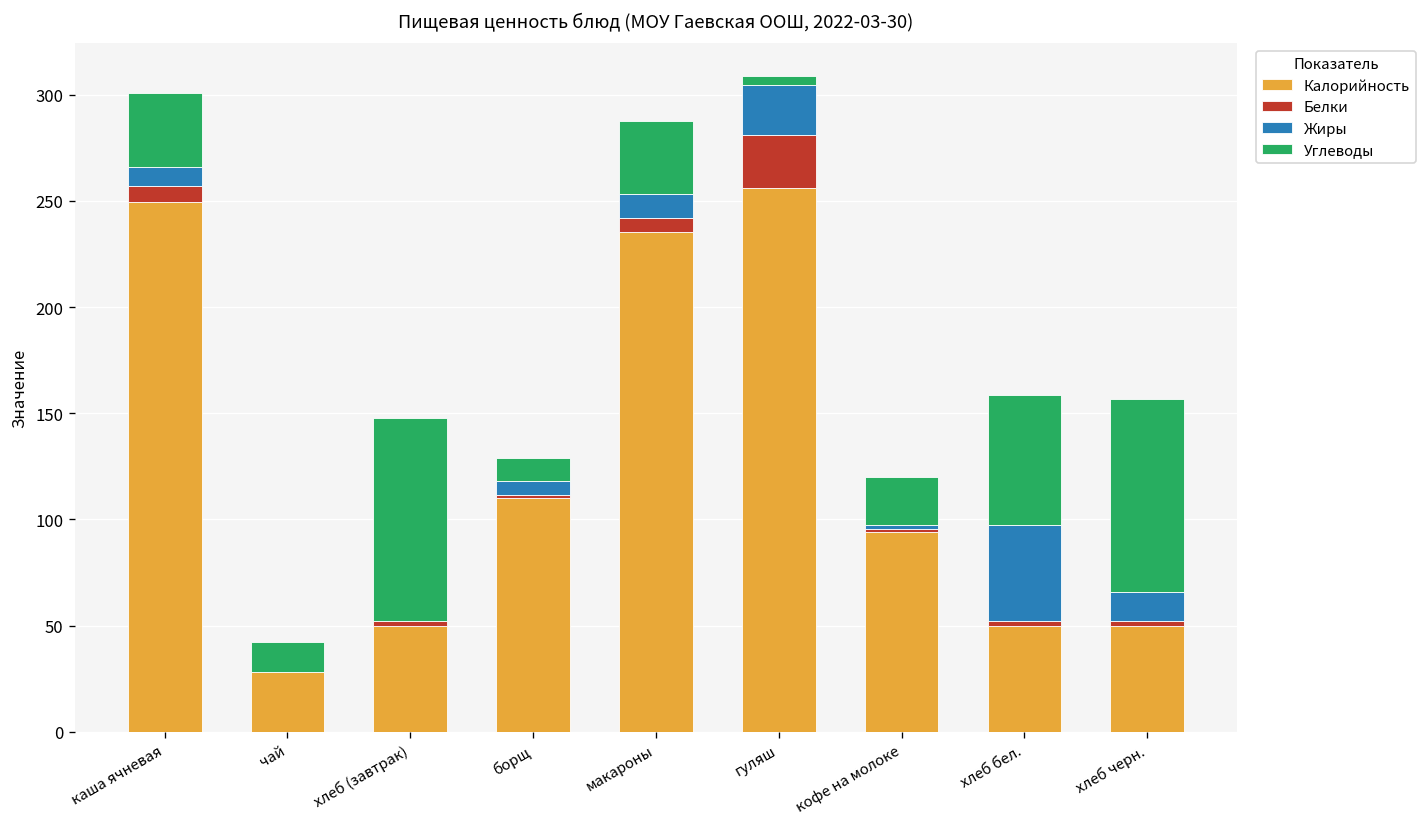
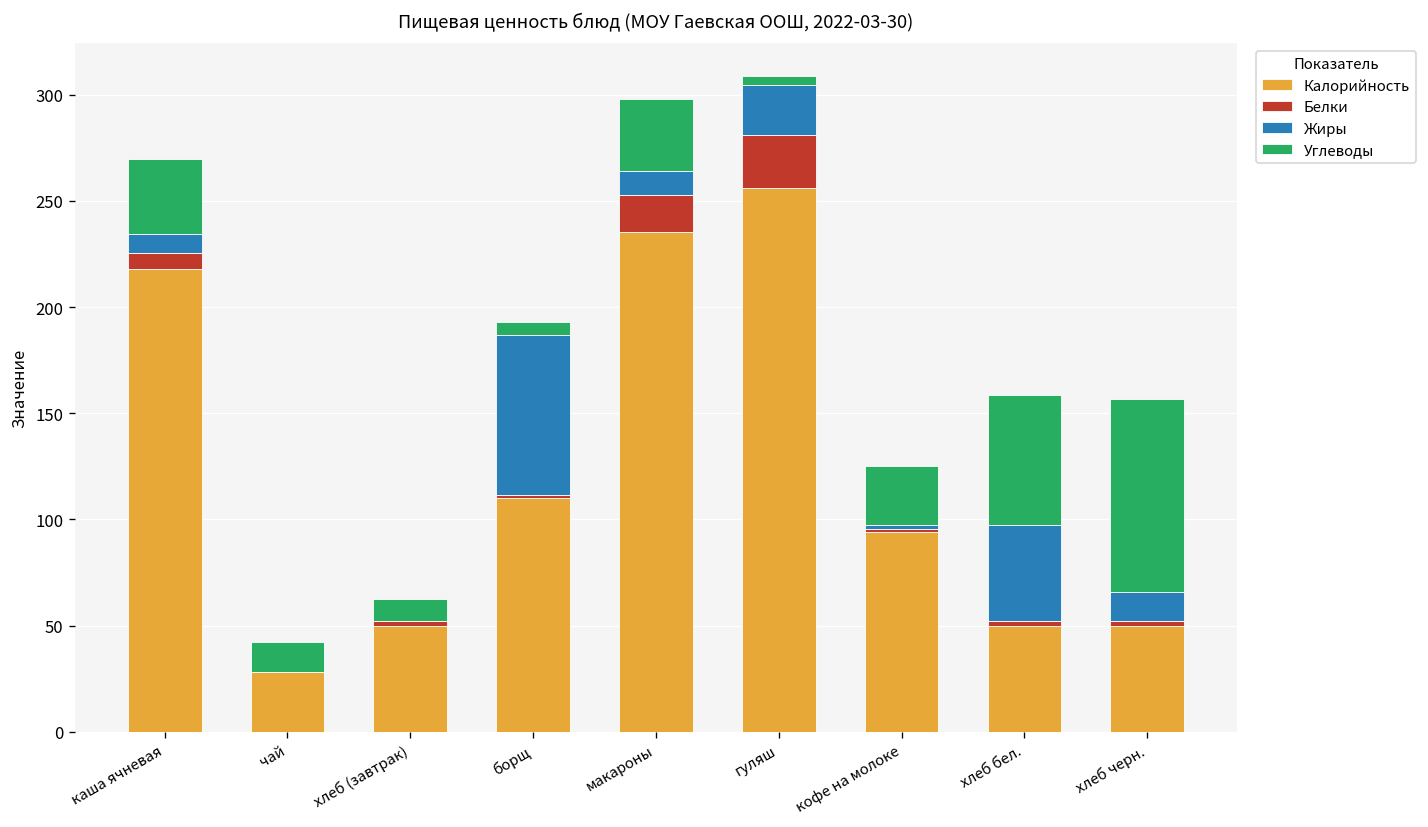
  {
    "Калорийность": {
-     "каша ячневая": 250,
+     "каша ячневая": 218,
      "чай": 28,
      "хлеб (завтрак)": 50,
      "борщ": 110,
      "макароны": 236,
      "гуляш": 256,
      "кофе на молоке": 94,
      "хлеб бел.": 50,
      "хлеб черн.": 50
    },
    "Белки": {
      "каша ячневая": 7,
      "хлеб (завтрак)": 2,
      "борщ": 2,
-     "макароны": 7,
+     "макароны": 17,
      "гуляш": 25,
      "хлеб бел.": 2,
      "хлеб черн.": 2
    },
    "Жиры": {
      "каша ячневая": 9,
      "чай": 0,
-     "борщ": 7,
+     "борщ": 75,
      "макароны": 11,
      "гуляш": 24,
      "кофе на молоке": 2,
      "хлеб бел.": 45,
      "хлеб черн.": 14
    },
    "Углеводы": {
      "каша ячневая": 35,
      "чай": 14,
-     "хлеб (завтрак)": 96,
-     "борщ": 11,
+     "хлеб (завтрак)": 10,
+     "борщ": 6,
      "макароны": 34,
      "гуляш": 4,
-     "кофе на молоке": 22,
+     "кофе на молоке": 28,
      "хлеб бел.": 61,
      "хлеб черн.": 91
    }
  }
